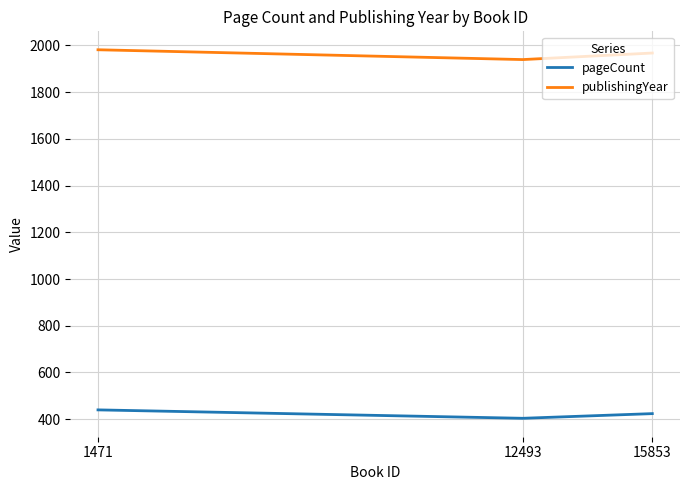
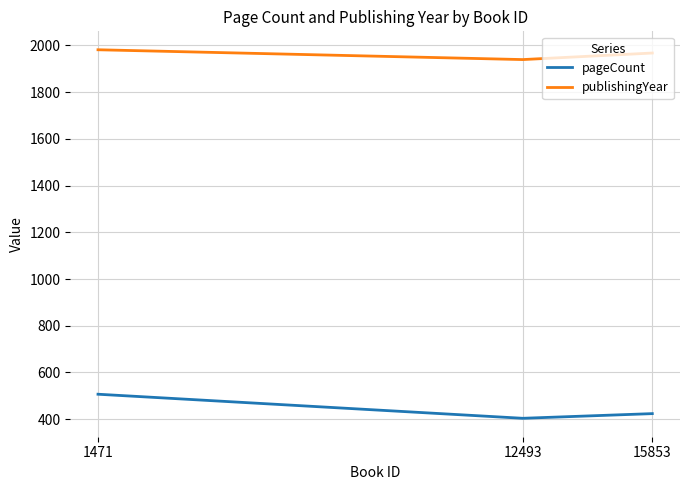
  {
    "pageCount": {
-     "1471": 440,
+     "1471": 510,
      "12493": 400,
      "15853": 420
    },
    "publishingYear": {
      "1471": 1980,
      "12493": 1940
    }
  }
